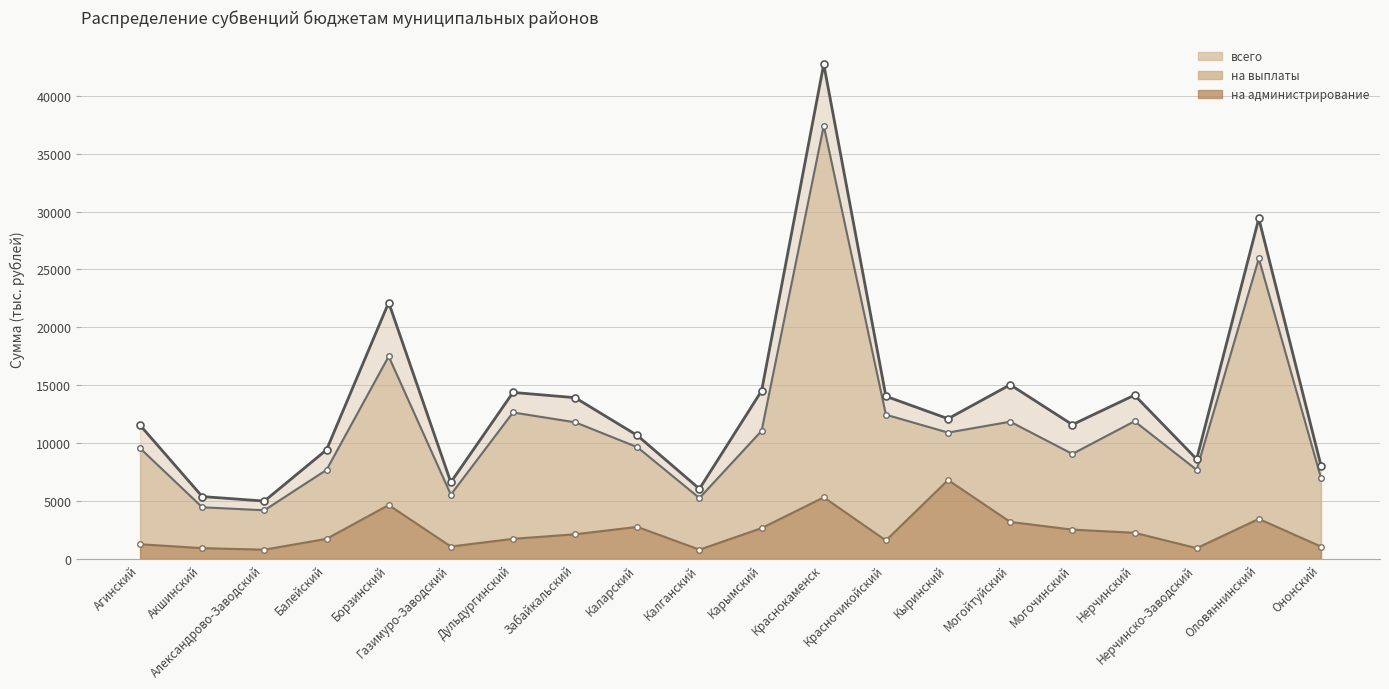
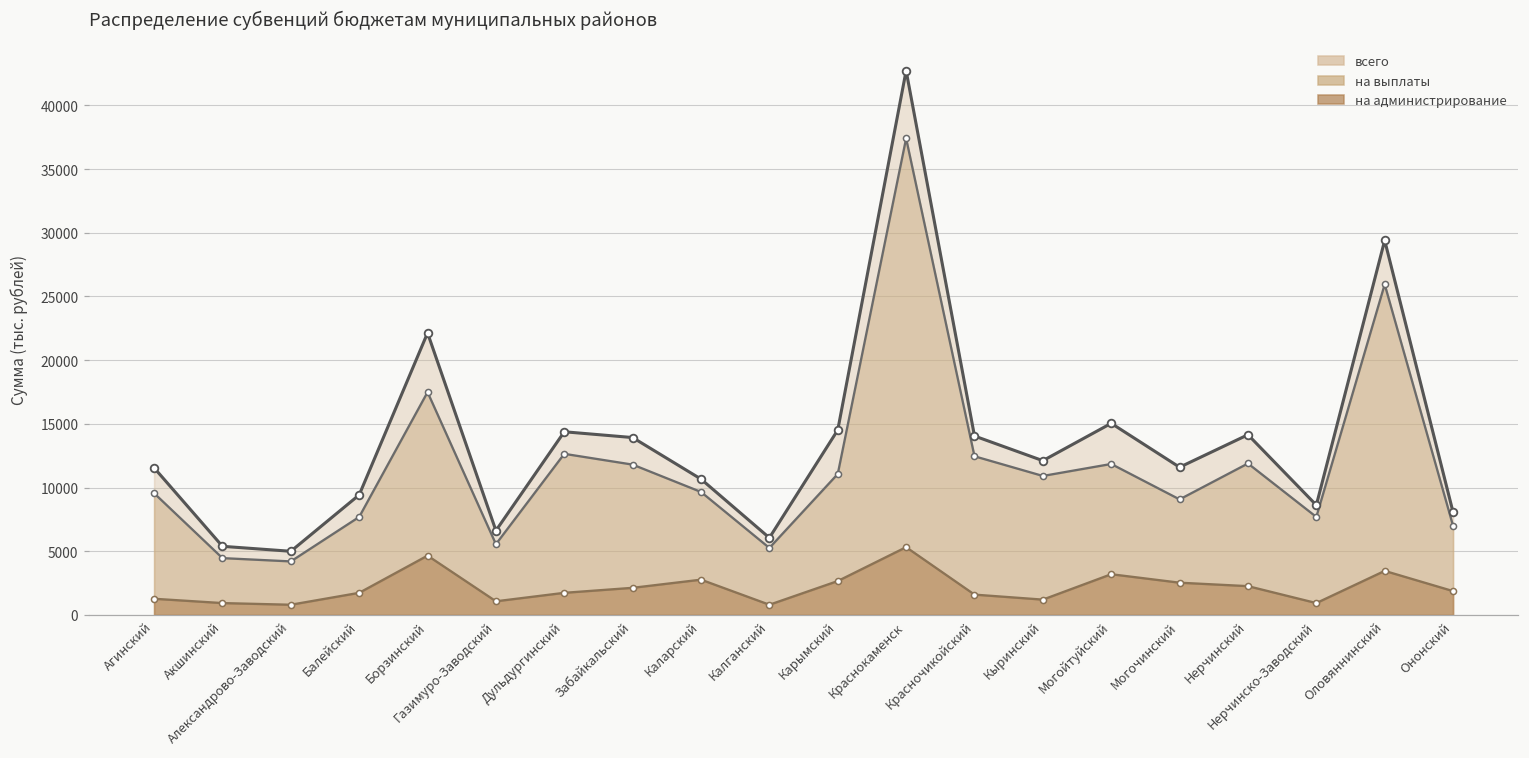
  {
    "на администрирование": {
      "Агинский": 1300,
      "Акшинский": 900,
      "Александрово-Заводский": 800,
      "Балейский": 1700,
      "Борзинский": 4700,
      "Газимуро-Заводский": 1100,
      "Дульдургинский": 1700,
      "Забайкальский": 2100,
      "Каларский": 2800,
      "Калганский": 800,
      "Карымский": 2700,
      "Краснокаменск": 5300,
      "Красночикойский": 1600,
-     "Кыринский": 6800,
+     "Кыринский": 1200,
      "Могойтуйский": 3200,
      "Могочинский": 2500,
      "Нерчинский": 2300,
      "Нерчинско-Заводский": 900,
      "Оловяннинский": 3500,
-     "Ононский": 1100
+     "Ононский": 1900
    }
  }
